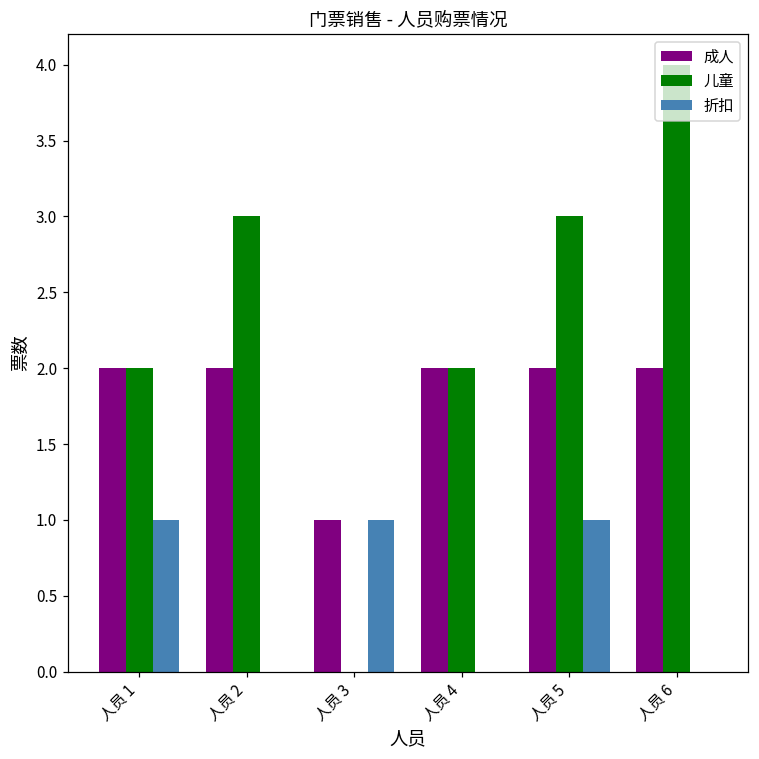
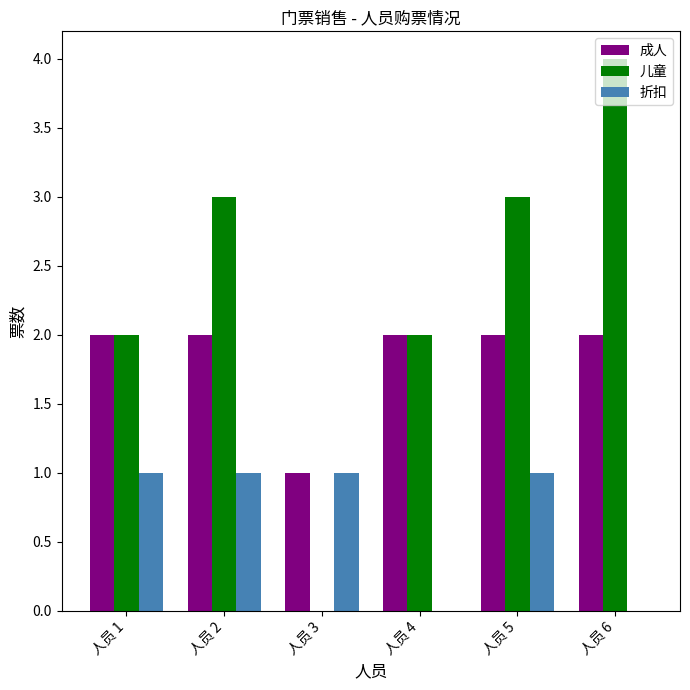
  {
    "成人": {
      "人员 1": 2,
      "人员 2": 2,
      "人员 3": 1,
      "人员 4": 2,
      "人员 5": 2,
      "人员 6": 2
    },
    "儿童": {
      "人员 1": 2,
      "人员 2": 3,
      "人员 3": 0,
      "人员 4": 2,
      "人员 5": 3
    },
    "折扣": {
      "人员 1": 1,
-     "人员 2": 0,
+     "人员 2": 1,
      "人员 3": 1,
      "人员 4": 0,
      "人员 5": 1,
      "人员 6": 0
    }
  }
